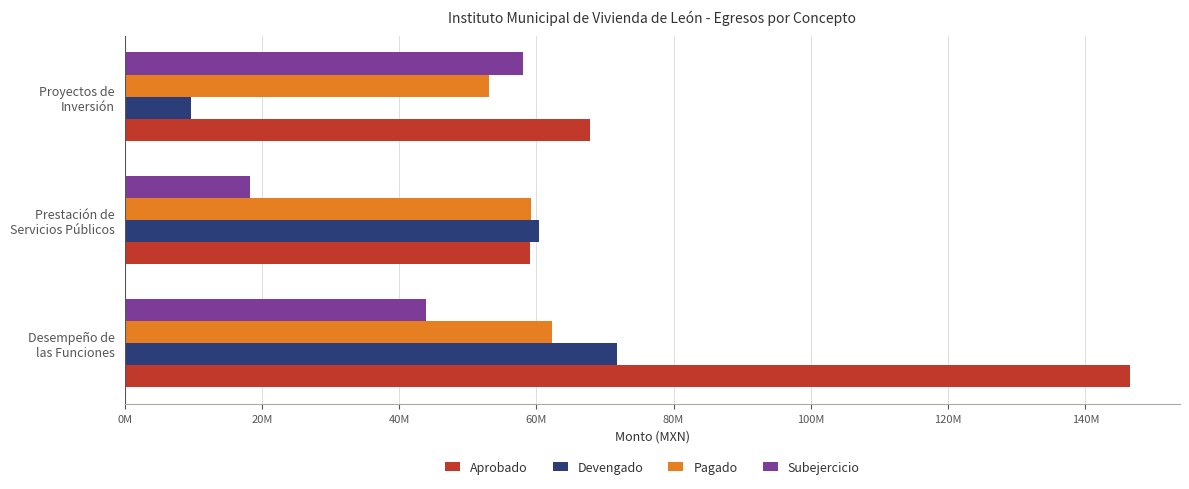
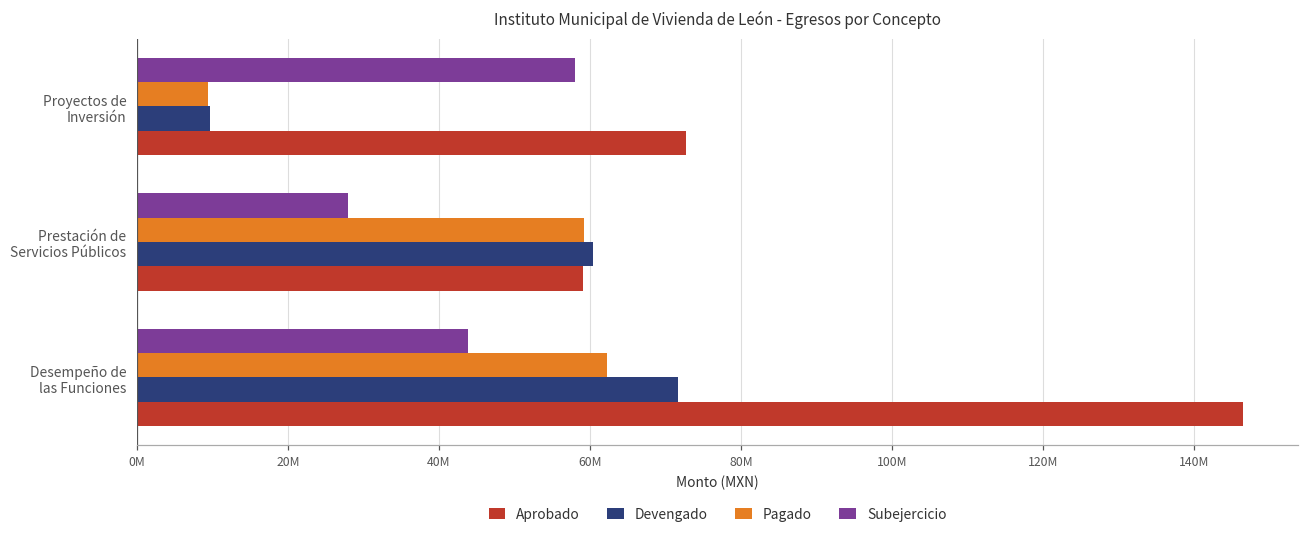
  {
    "Aprobado": {
-     "Proyectos de Inversión": 68000000,
+     "Proyectos de Inversión": 73000000,
      "Prestación de Servicios Públicos": 59000000,
      "Desempeño de las Funciones": 146000000
    },
    "Devengado": {
      "Proyectos de Inversión": 10000000,
      "Prestación de Servicios Públicos": 60000000,
      "Desempeño de las Funciones": 72000000
    },
    "Pagado": {
-     "Proyectos de Inversión": 53000000,
+     "Proyectos de Inversión": 9000000,
      "Prestación de Servicios Públicos": 59000000,
      "Desempeño de las Funciones": 62000000
    },
    "Subejercicio": {
      "Proyectos de Inversión": 58000000,
-     "Prestación de Servicios Públicos": 18000000,
+     "Prestación de Servicios Públicos": 28000000,
      "Desempeño de las Funciones": 44000000
    }
  }
